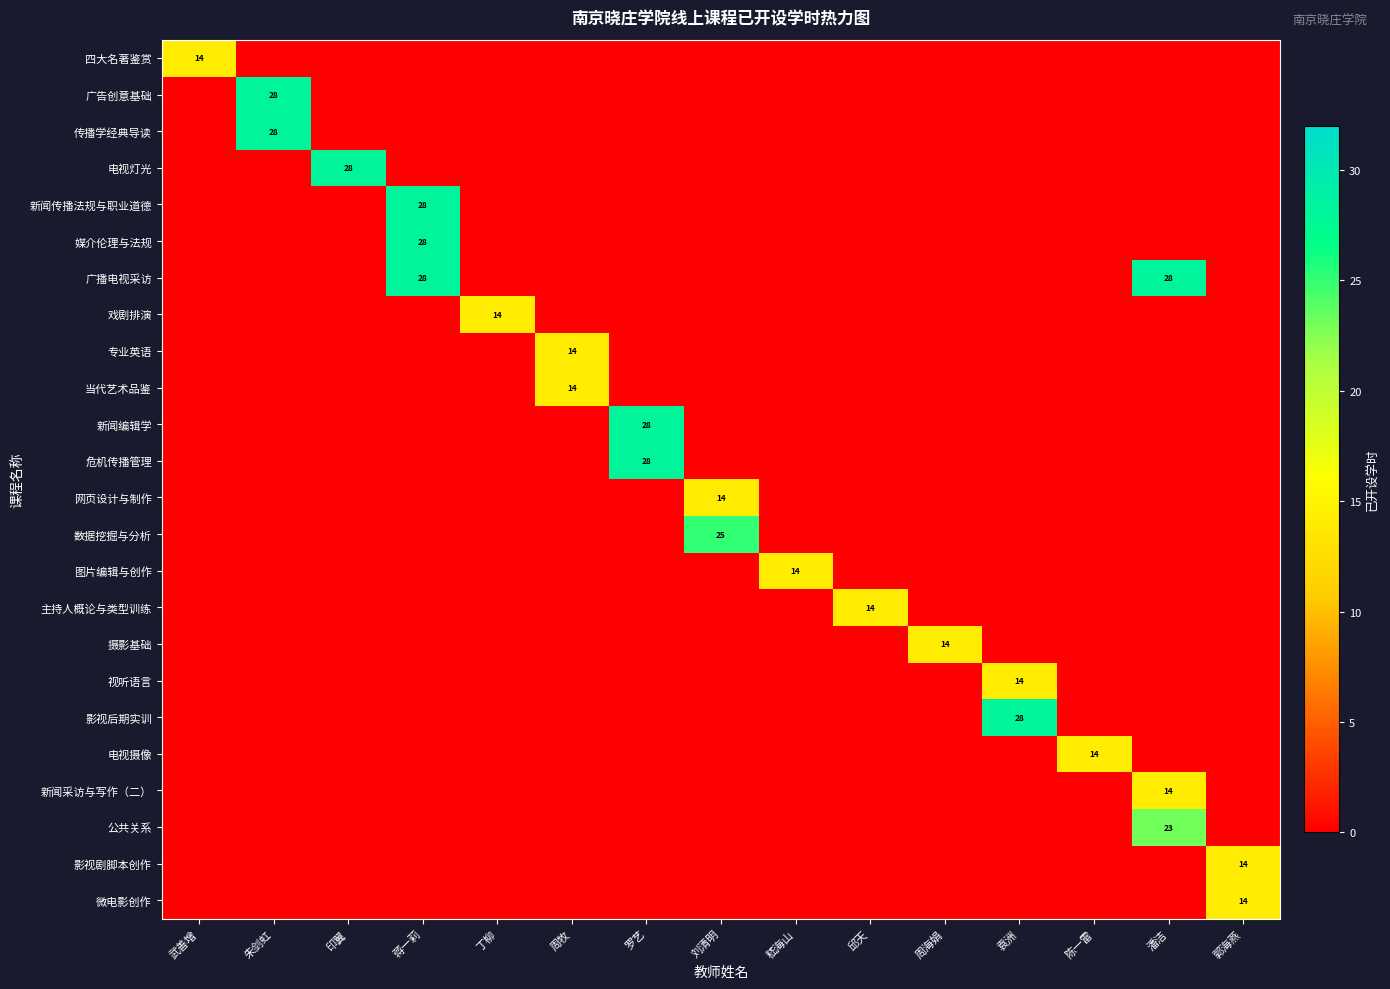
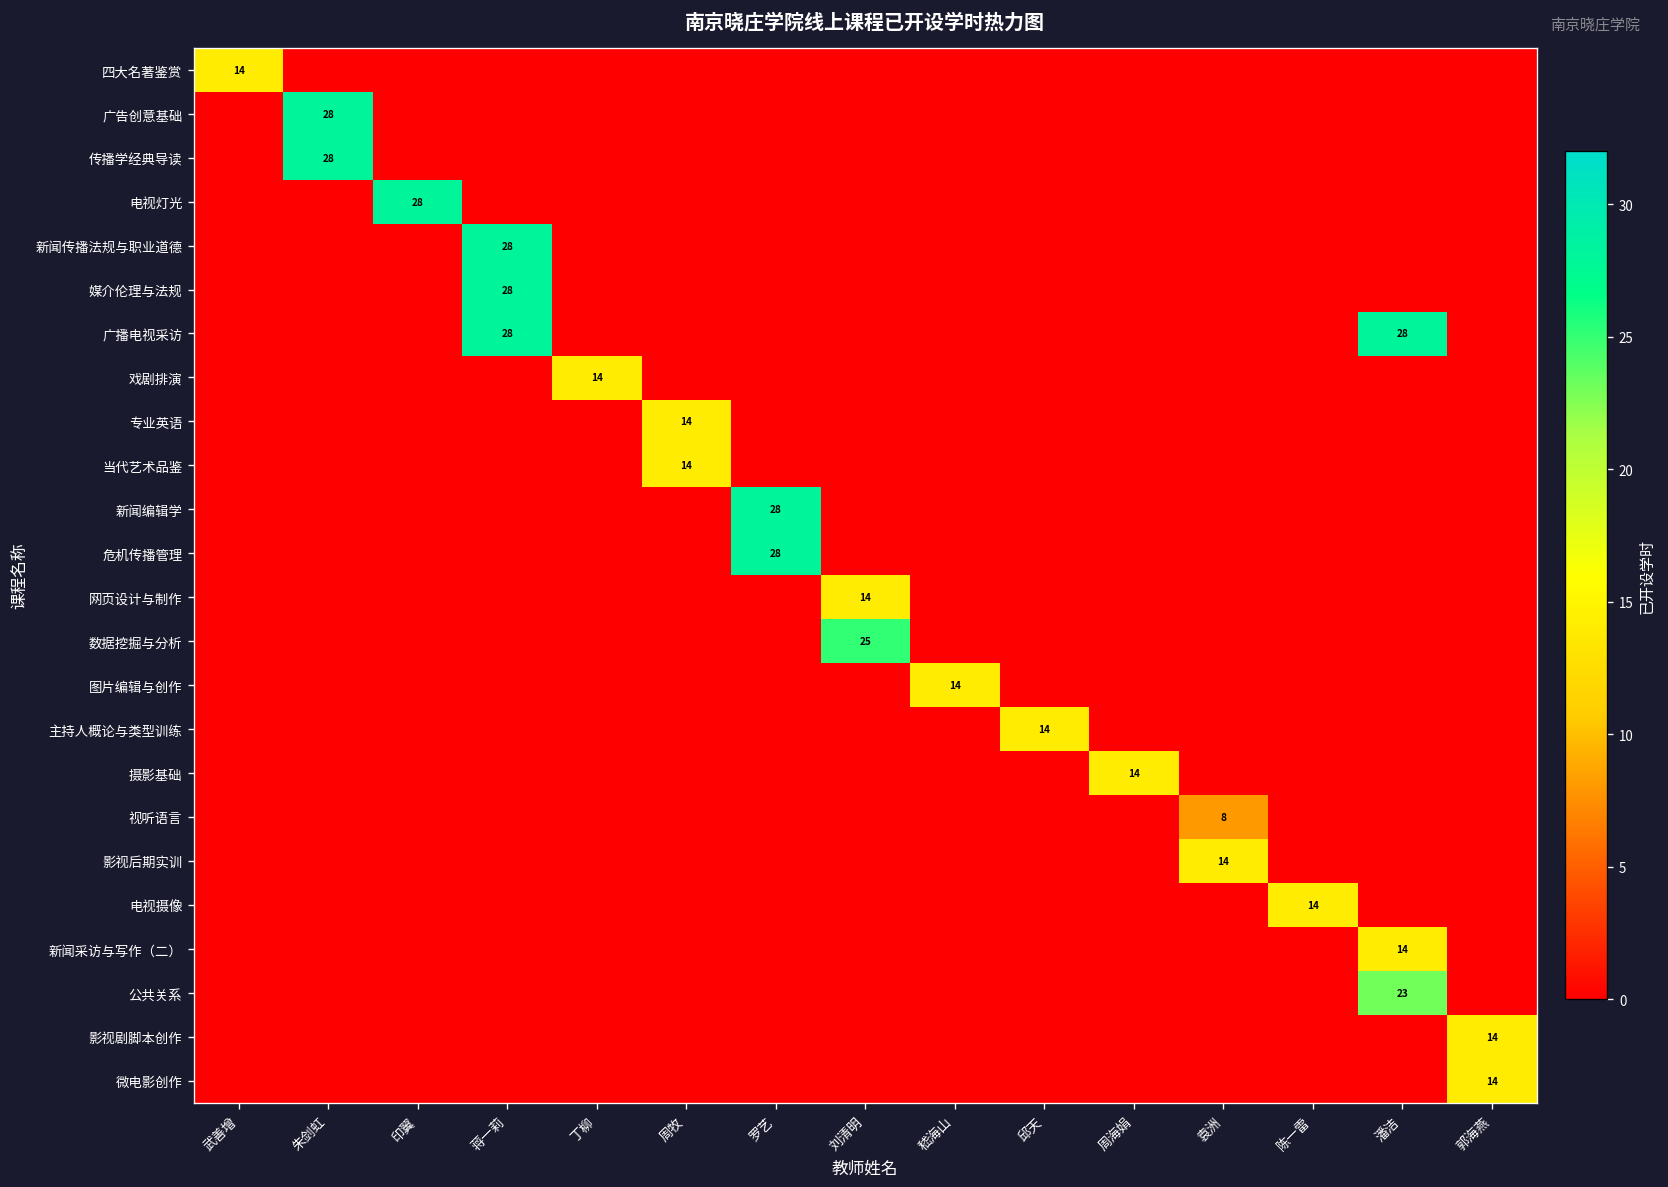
  {
    "四大名著鉴赏": {
      "武善增": 14
    },
    "广告创意基础": {
      "朱剑虹": 28
    },
    "传播学经典导读": {
      "朱剑虹": 28
    },
    "电视灯光": {
      "印翼": 28
    },
    "新闻传播法规与职业道德": {
      "蒋一莉": 28
    },
    "媒介伦理与法规": {
      "蒋一莉": 28
    },
    "广播电视采访": {
      "蒋一莉": 28,
      "潘洁": 28
    },
    "戏剧排演": {
      "丁柳": 14
    },
    "专业英语": {
      "周牧": 14
    },
    "当代艺术品鉴": {
      "周牧": 14
    },
    "新闻编辑学": {
      "罗艺": 28
    },
    "危机传播管理": {
      "罗艺": 28
    },
    "网页设计与制作": {
      "刘清明": 14
    },
    "数据挖掘与分析": {
      "刘清明": 25
    },
    "图片编辑与创作": {
      "嵇海山": 14
    },
    "主持人概论与类型训练": {
      "邱天": 14
    },
    "摄影基础": {
      "周海娟": 14
    },
    "视听语言": {
-     "袁洲": 14
+     "袁洲": 8
    },
    "影视后期实训": {
-     "袁洲": 28
+     "袁洲": 14
    },
    "电视摄像": {
      "陈一雷": 14
    },
    "新闻采访与写作（二）": {
      "潘洁": 14
    },
    "公共关系": {
      "潘洁": 23
    },
    "影视剧脚本创作": {
      "郭海燕": 14
    },
    "微电影创作": {
      "郭海燕": 14
    }
  }
